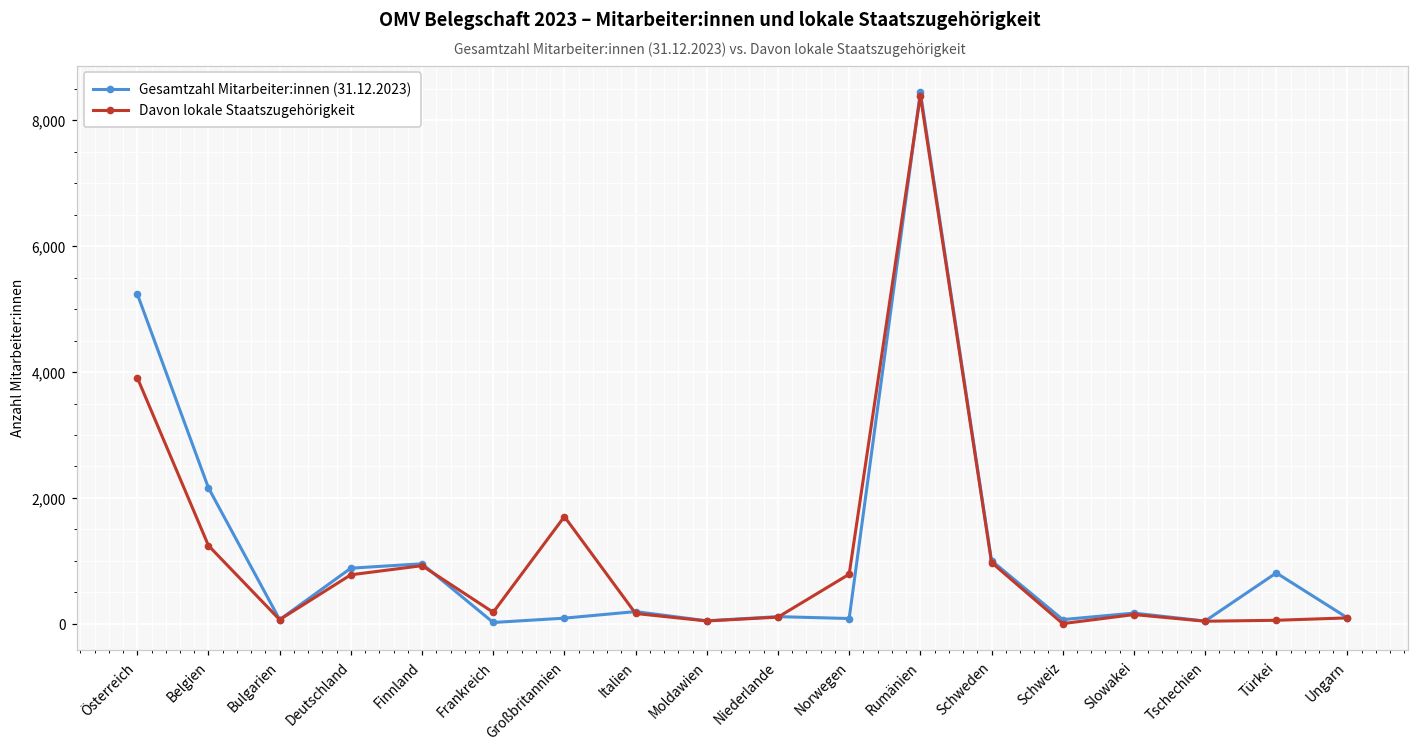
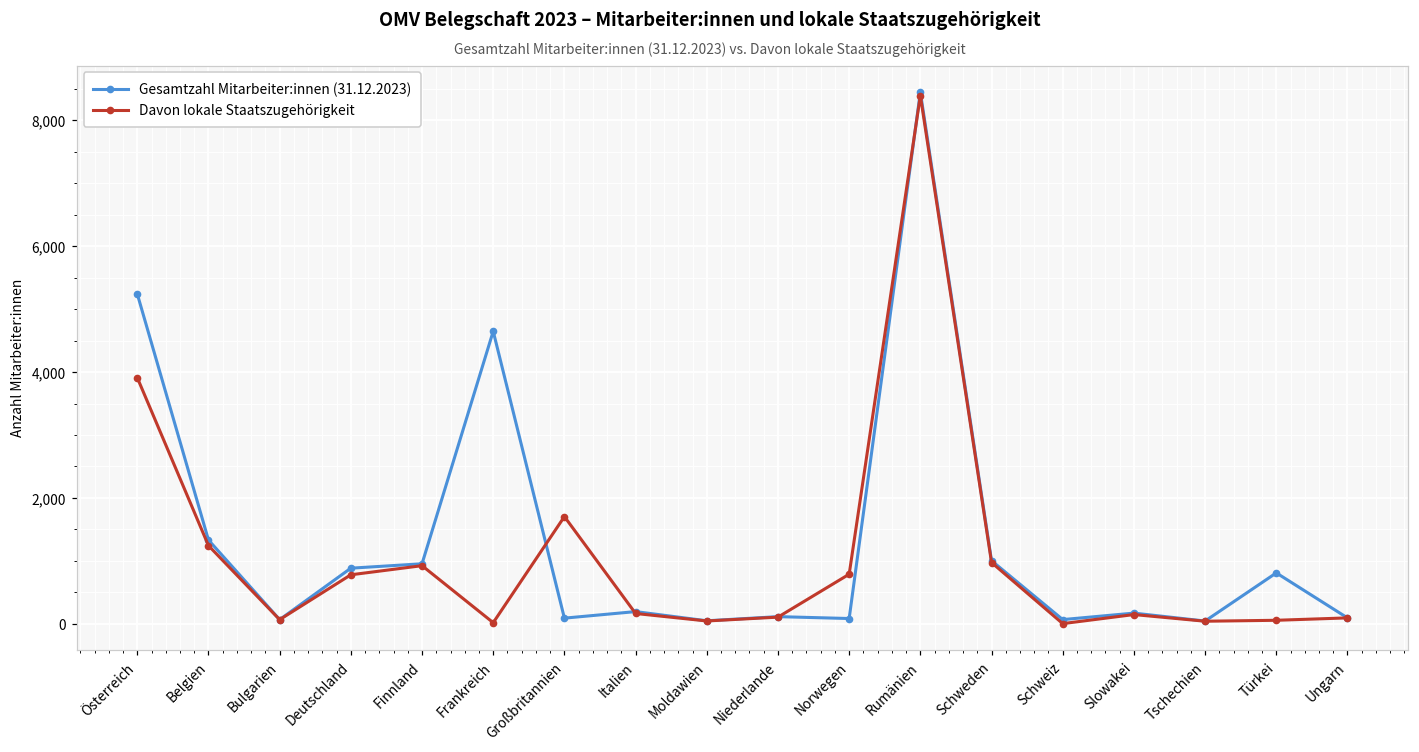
  {
    "Gesamtzahl Mitarbeiter:innen (31.12.2023)": {
      "Österreich": "5,200",
-     "Belgien": "2,200",
+     "Belgien": "1,300",
      "Deutschland": "900",
-     "Frankreich": "0",
+     "Frankreich": "4,600",
      "Großbritannien": "100",
      "Norwegen": "100",
      "Rumänien": "8,400",
      "Schweiz": "100",
      "Türkei": "800"
    },
    "Davon lokale Staatszugehörigkeit": {
      "Österreich": "3,900",
      "Belgien": "1,200",
      "Deutschland": "800",
-     "Frankreich": "200",
+     "Frankreich": "0",
      "Großbritannien": "1,700",
      "Norwegen": "800",
      "Rumänien": "8,400",
      "Schweiz": "0",
      "Türkei": "100"
    }
  }
